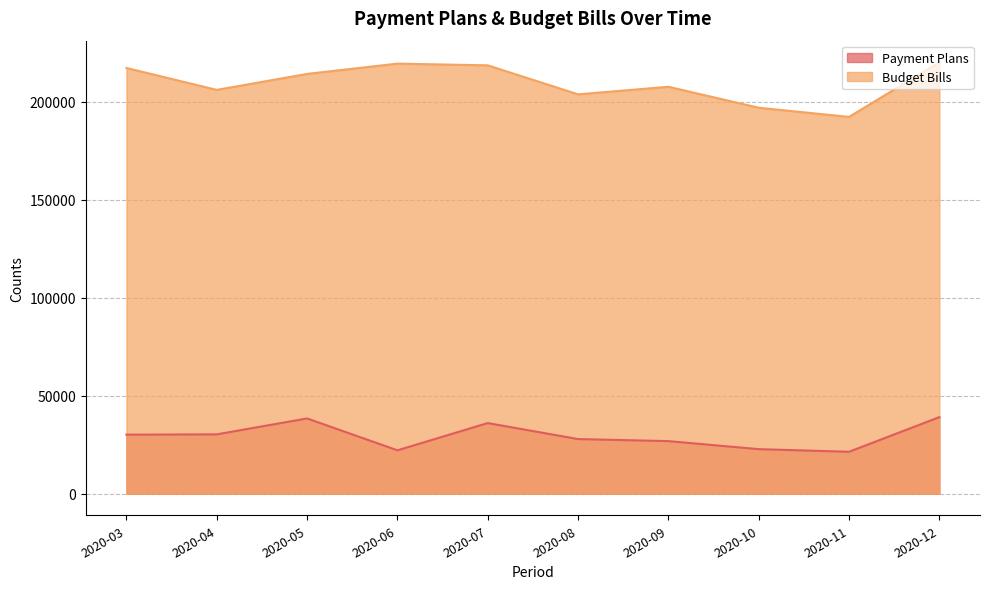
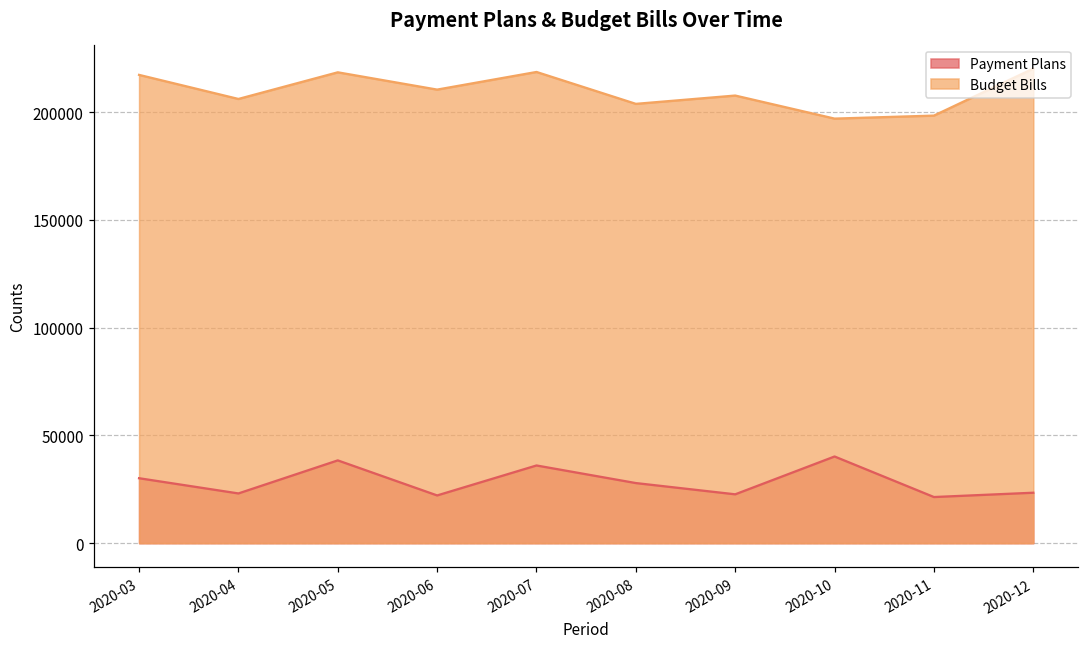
  {
    "Payment Plans": {
      "2020-03": 30000,
-     "2020-04": 30000,
+     "2020-04": 23000,
      "2020-05": 38000,
      "2020-06": 22000,
      "2020-07": 36000,
      "2020-08": 28000,
-     "2020-09": 27000,
-     "2020-10": 23000,
+     "2020-09": 23000,
+     "2020-10": 40000,
      "2020-11": 21000,
-     "2020-12": 39000
+     "2020-12": 23000
    },
    "Budget Bills": {
      "2020-03": 217000,
      "2020-04": 206000,
-     "2020-05": 214000,
-     "2020-06": 219000,
+     "2020-05": 218000,
+     "2020-06": 210000,
      "2020-07": 219000,
      "2020-08": 204000,
      "2020-09": 208000,
      "2020-10": 197000,
-     "2020-11": 192000
+     "2020-11": 198000
    }
  }
